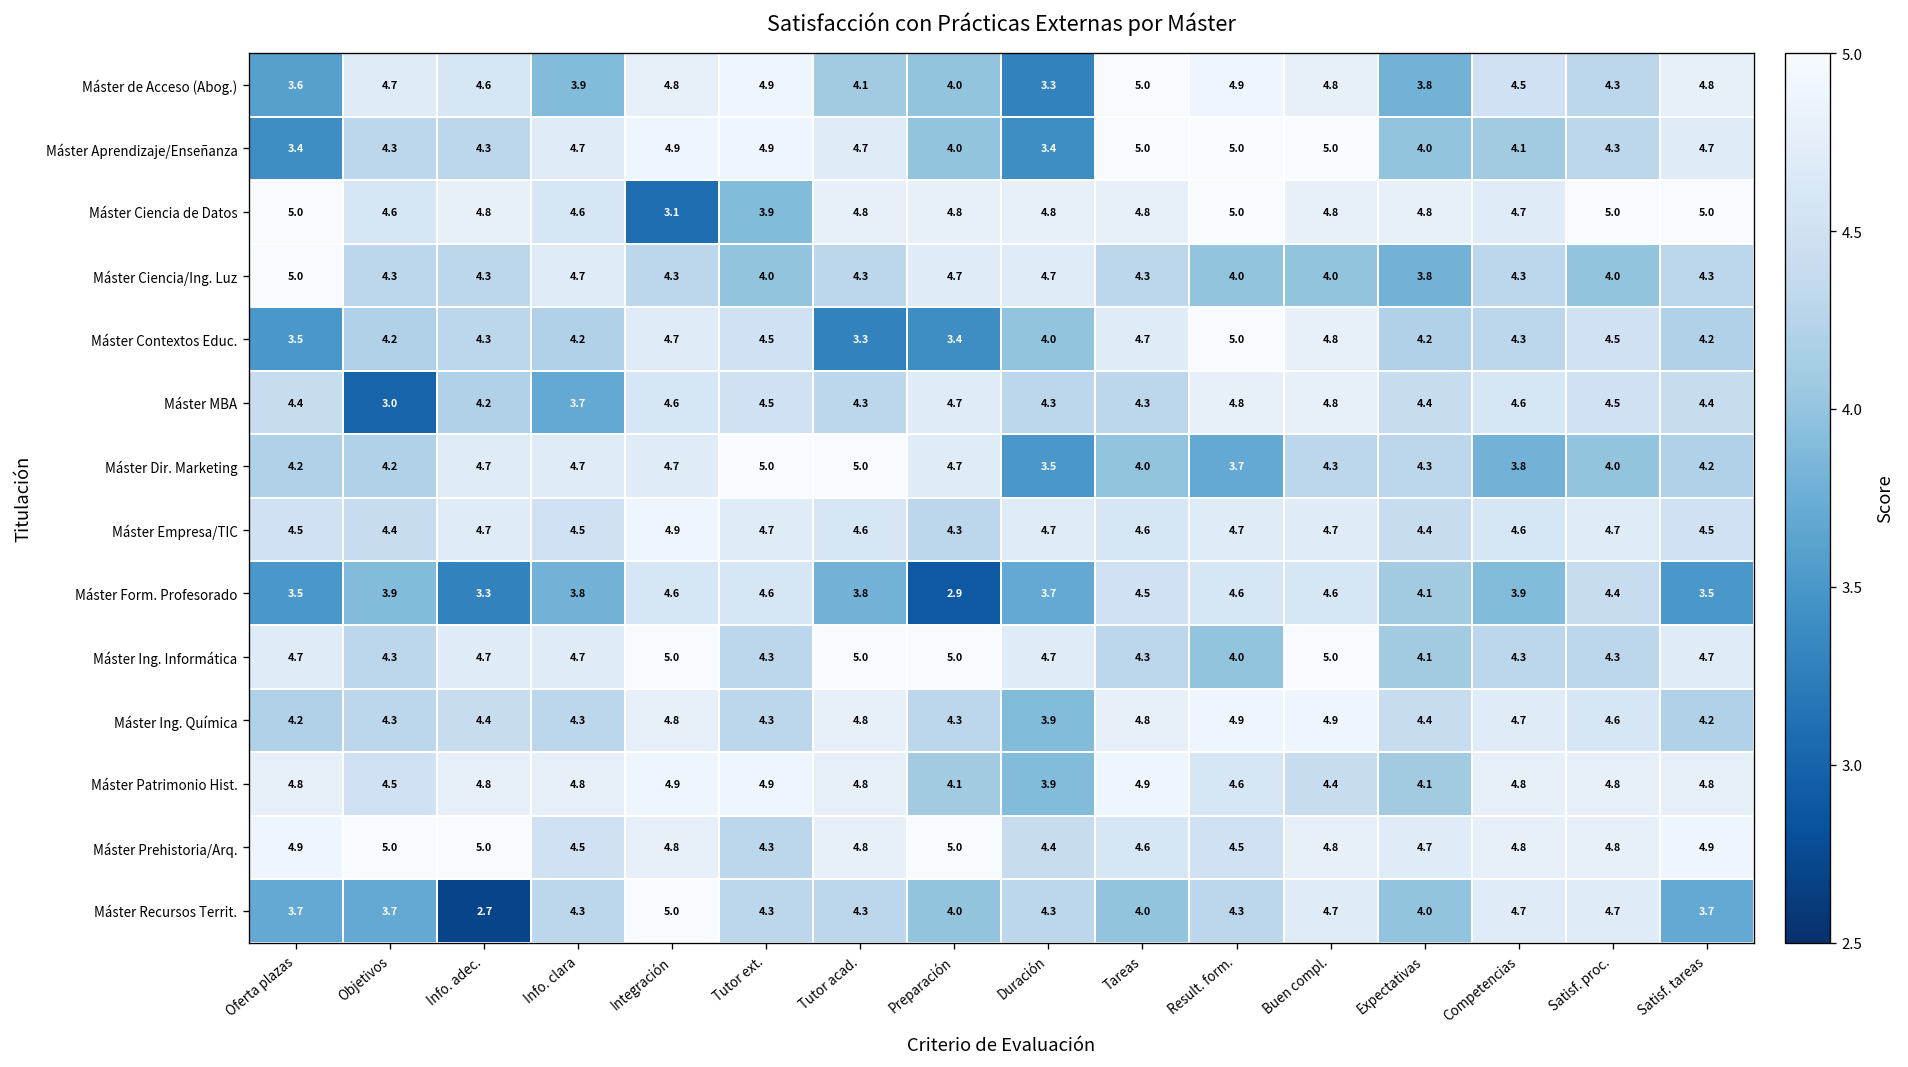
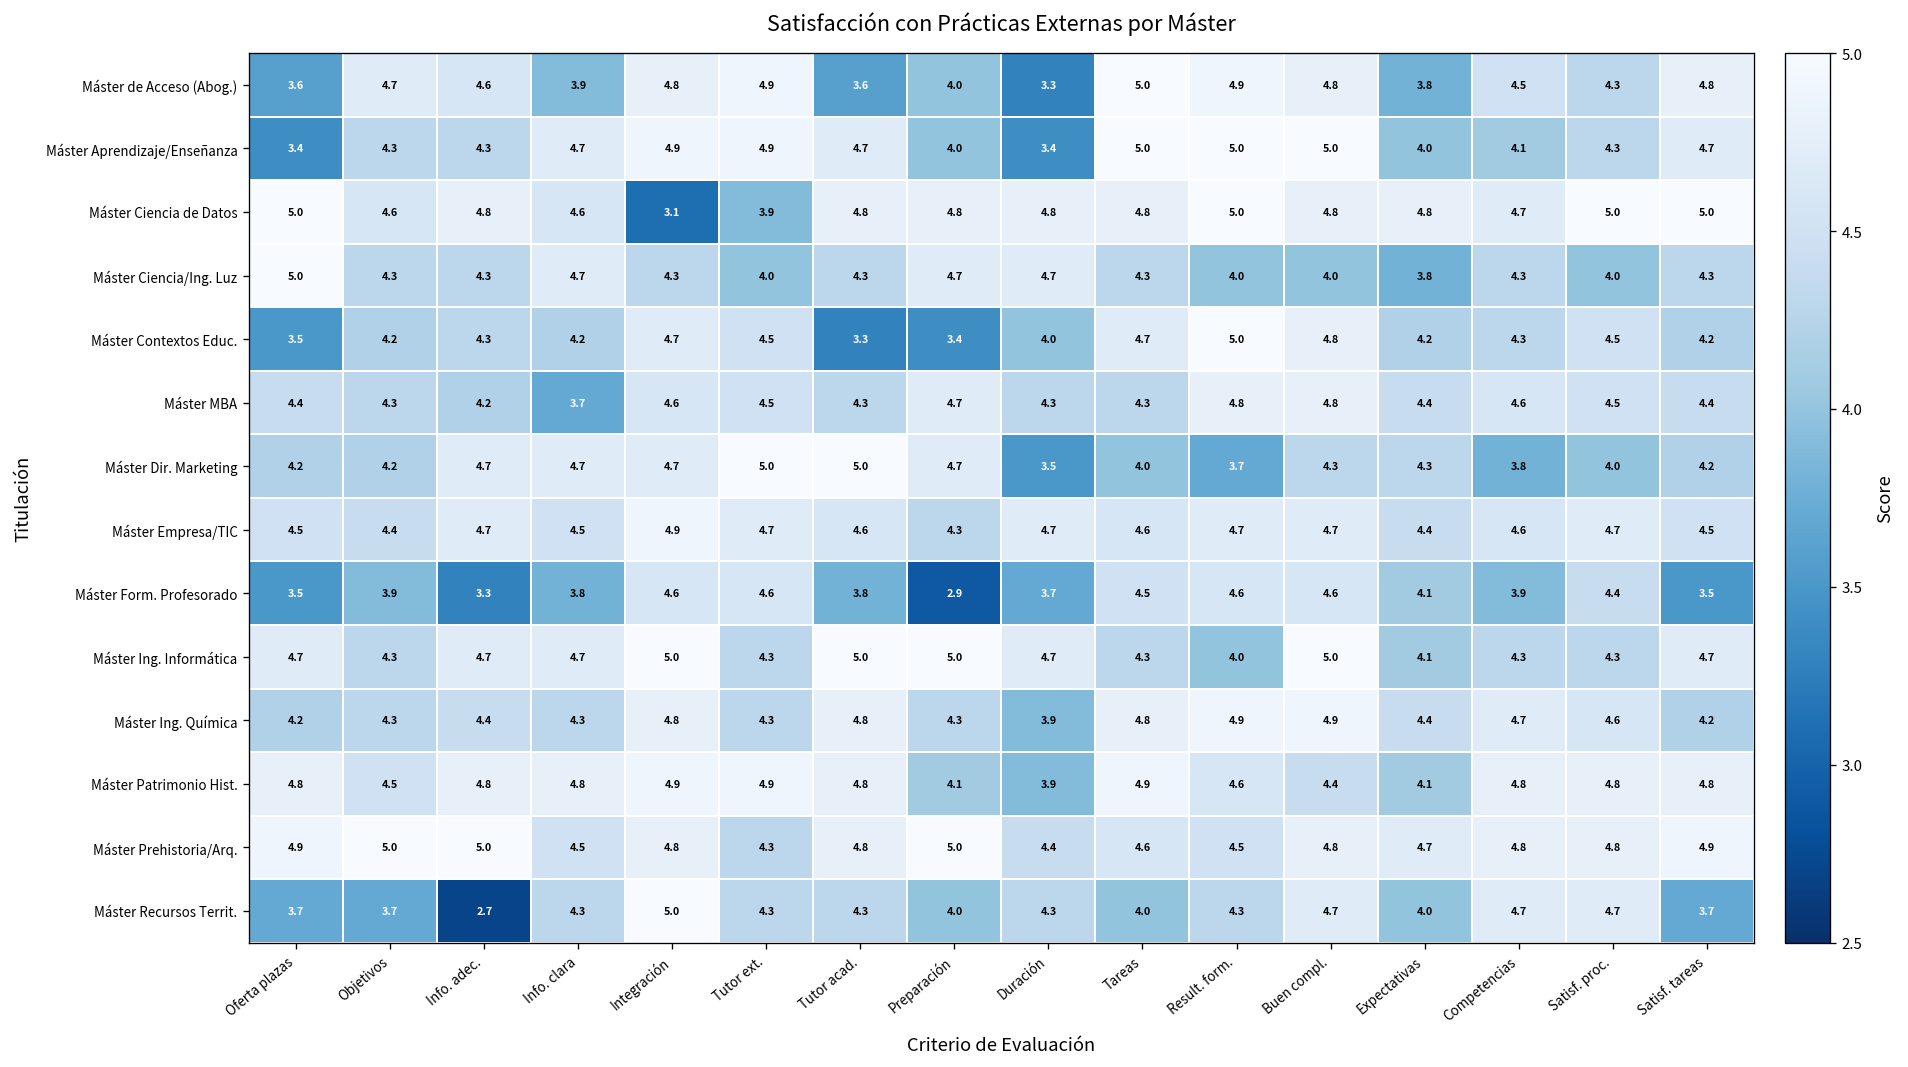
  {
    "Máster de Acceso (Abog.)": {
      "Oferta plazas": 3.6,
      "Objetivos": 4.7,
      "Info. adec.": 4.6,
      "Info. clara": 3.9,
      "Integración": 4.8,
      "Tutor ext.": 4.9,
-     "Tutor acad.": 4.1,
+     "Tutor acad.": 3.6,
      "Preparación": 4.0,
      "Duración": 3.3,
      "Tareas": 5.0,
      "Result. form.": 4.9,
      "Buen compl.": 4.8,
      "Expectativas": 3.8,
      "Competencias": 4.5,
      "Satisf. proc.": 4.3,
      "Satisf. tareas": 4.8
    },
    "Máster MBA": {
      "Oferta plazas": 4.4,
-     "Objetivos": 3.0,
+     "Objetivos": 4.3,
      "Info. adec.": 4.2,
      "Info. clara": 3.7,
      "Integración": 4.6,
      "Tutor ext.": 4.5,
      "Tutor acad.": 4.3,
      "Preparación": 4.7,
      "Duración": 4.3,
      "Tareas": 4.3,
      "Result. form.": 4.8,
      "Buen compl.": 4.8,
      "Expectativas": 4.4,
      "Competencias": 4.6,
      "Satisf. proc.": 4.5,
      "Satisf. tareas": 4.4
    }
  }
